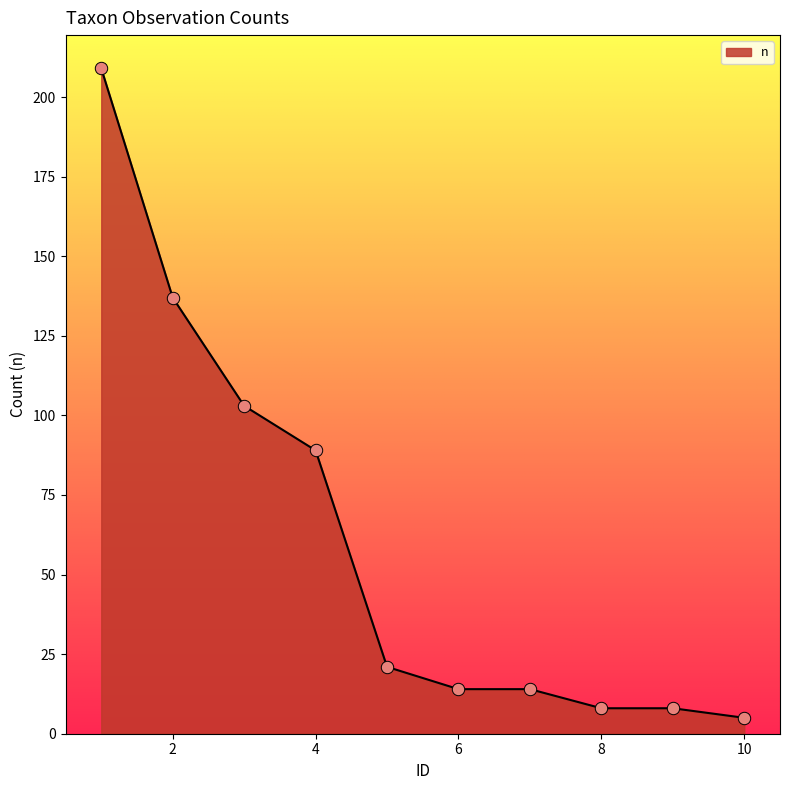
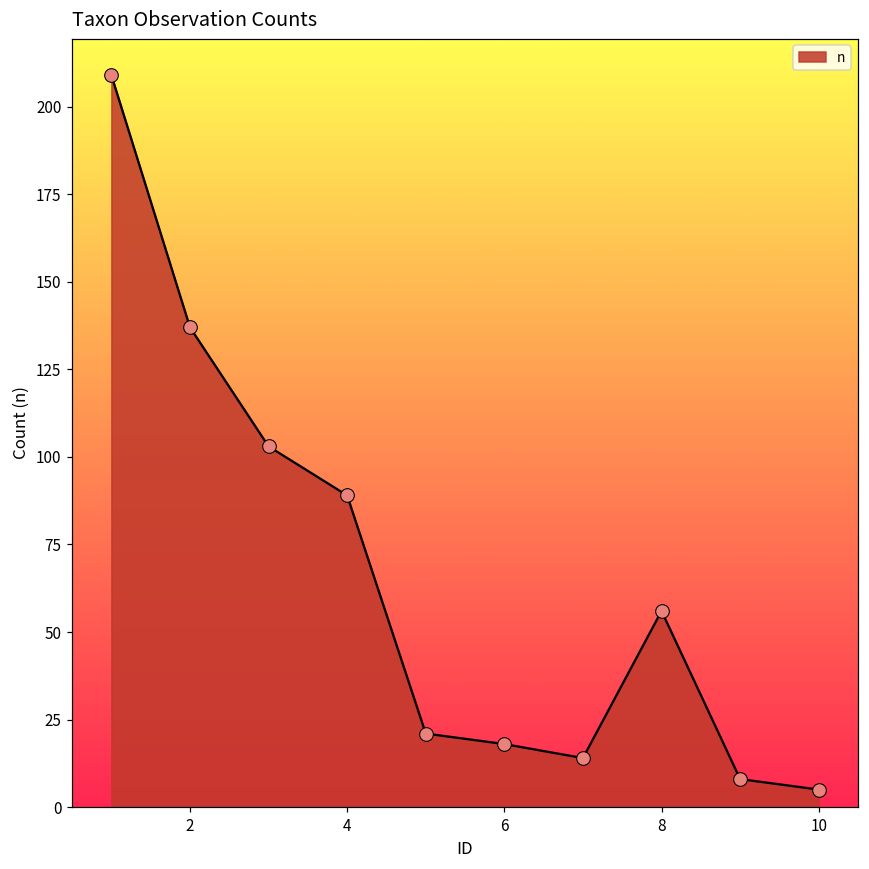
  {
    "2": 137,
    "4": 89,
-   "6": 14,
-   "8": 8,
+   "6": 18,
+   "8": 56,
    "10": 5
  }
